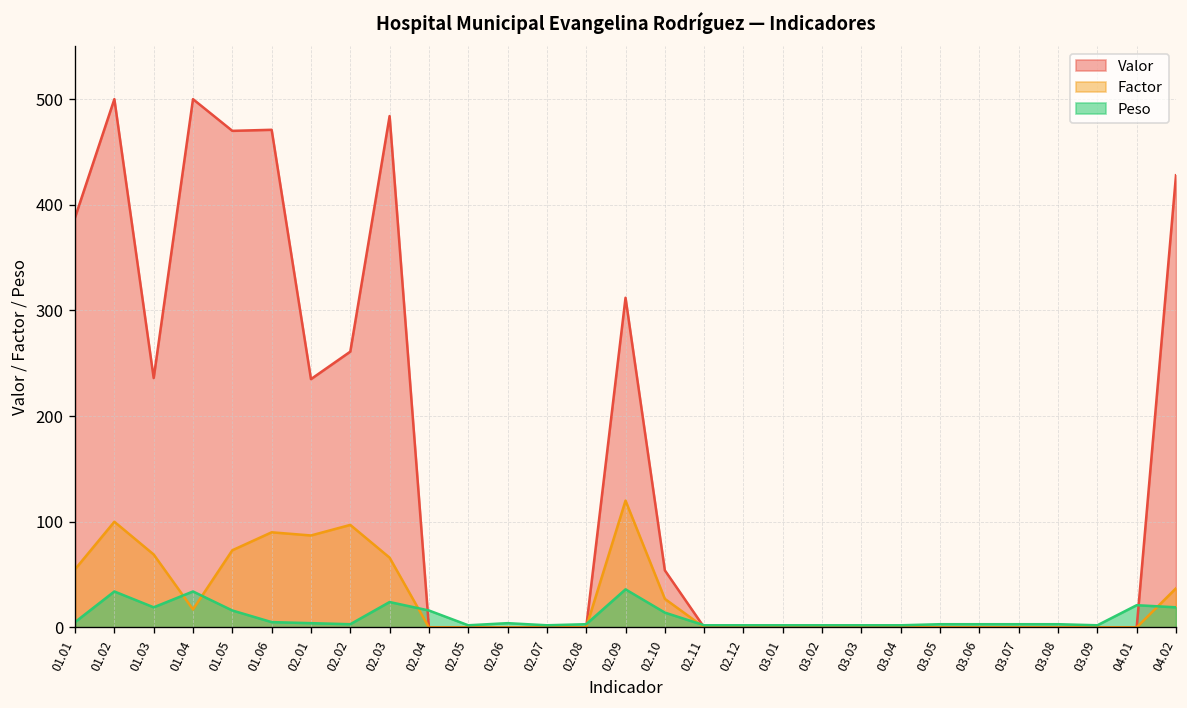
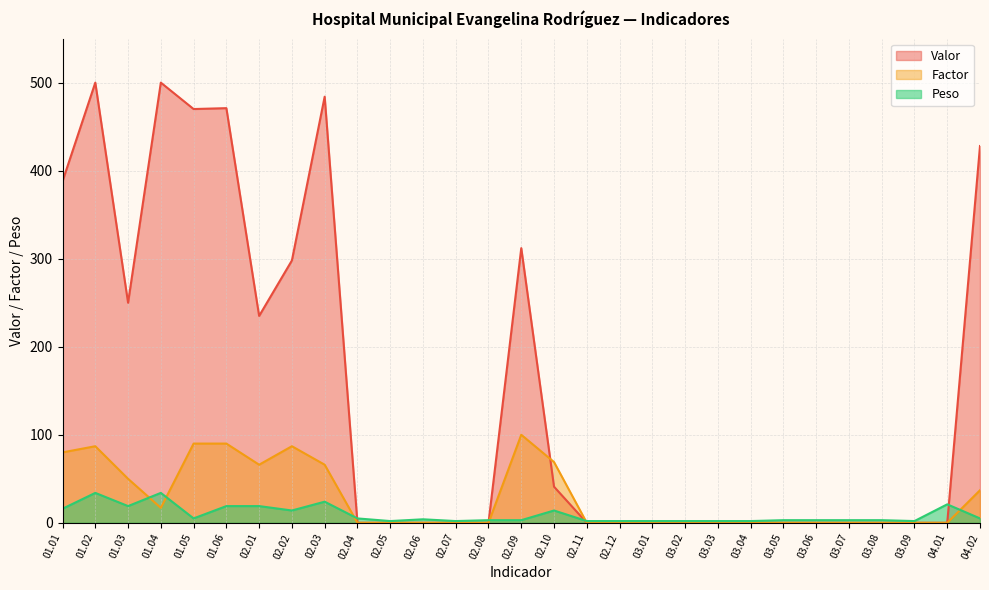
  {
    "Valor": {
      "01.01": 390,
      "01.02": 500,
-     "01.03": 240,
+     "01.03": 250,
      "01.04": 500,
      "01.05": 470,
      "01.06": 470,
      "02.01": 240,
-     "02.02": 260,
+     "02.02": 300,
      "02.03": 480,
      "02.09": 310,
-     "02.10": 50,
+     "02.10": 40,
      "04.02": 430
    },
    "Factor": {
-     "01.01": 60,
-     "01.02": 100,
-     "01.03": 70,
+     "01.01": 80,
+     "01.02": 90,
+     "01.03": 50,
      "01.04": 20,
-     "01.05": 70,
+     "01.05": 90,
      "01.06": 90,
-     "02.01": 90,
-     "02.02": 100,
+     "02.01": 70,
+     "02.02": 90,
      "02.03": 70,
-     "02.09": 120,
-     "02.10": 30,
+     "02.09": 100,
+     "02.10": 70,
      "04.02": 40
    },
    "Peso": {
-     "01.01": 10,
+     "01.01": 20,
      "01.02": 30,
      "01.03": 20,
      "01.04": 30,
-     "01.05": 20,
-     "01.06": 10,
-     "02.01": 0,
-     "02.02": 0,
+     "01.05": 10,
+     "01.06": 20,
+     "02.01": 20,
+     "02.02": 10,
      "02.03": 20,
-     "02.04": 20,
+     "02.04": 10,
      "02.06": 0,
      "02.08": 0,
-     "02.09": 40,
+     "02.09": 0,
      "02.10": 10,
      "03.05": 0,
      "03.06": 0,
      "03.07": 0,
      "03.08": 0,
      "04.01": 20,
-     "04.02": 20
+     "04.02": 10
    }
  }
